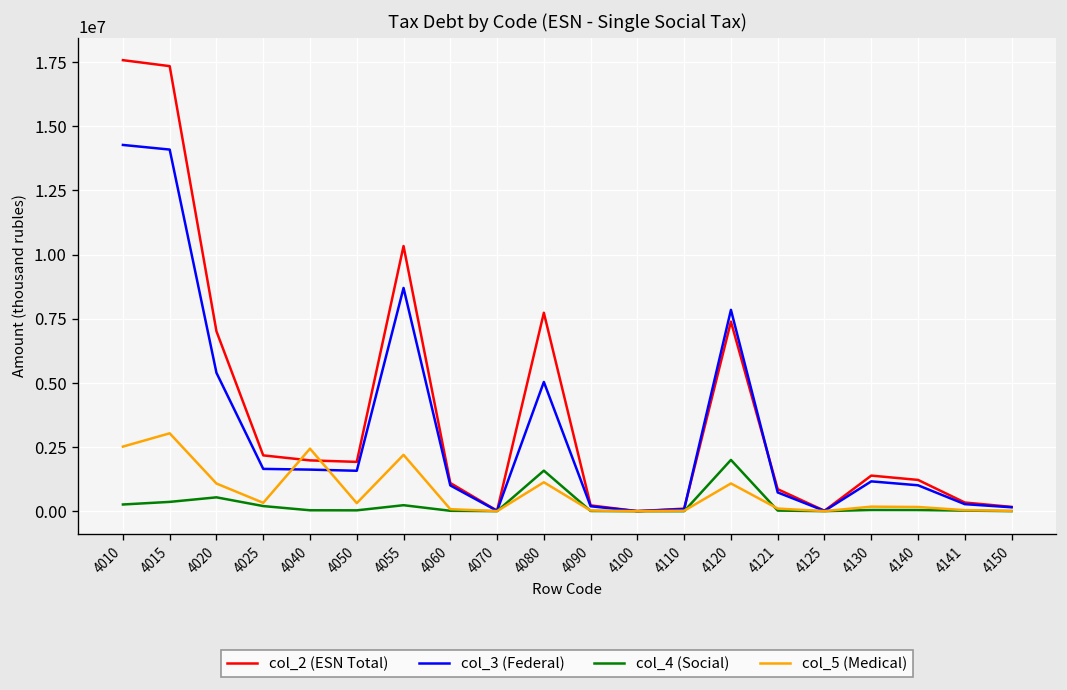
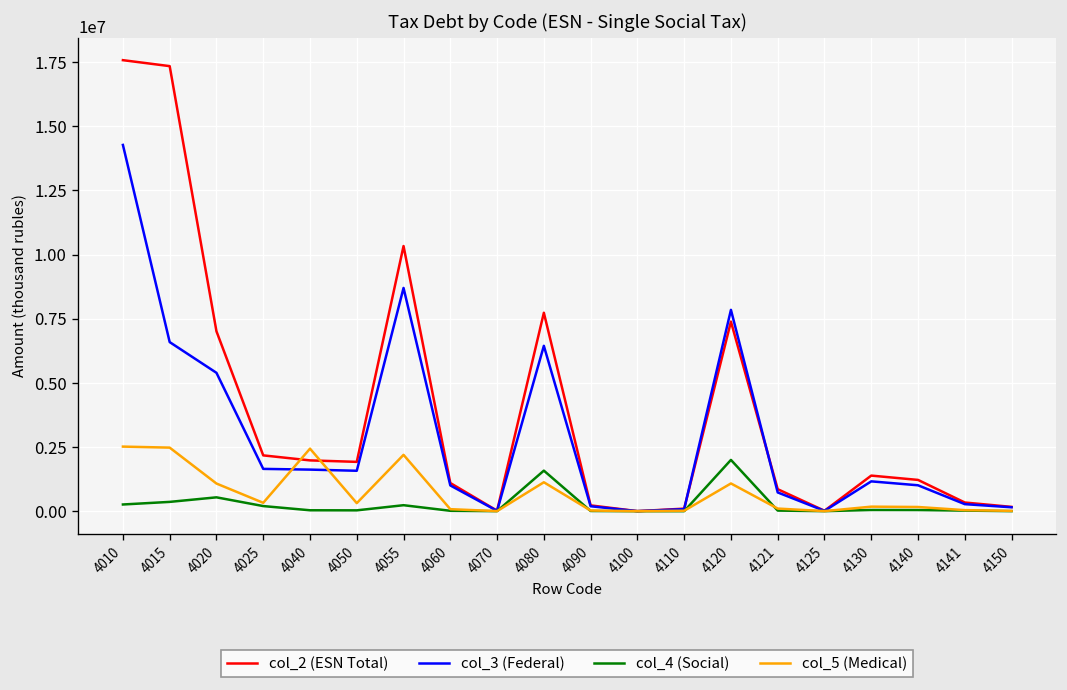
  {
    "col_2 (ESN Total)": {
      "4010": 17600000,
      "4015": 17300000,
      "4020": 7000000,
      "4025": 2200000,
      "4040": 2000000,
      "4050": 1900000,
      "4055": 10300000,
      "4080": 7700000,
      "4120": 7400000,
      "4121": 900000,
      "4130": 1400000,
      "4140": 1200000
    },
    "col_3 (Federal)": {
      "4010": 14300000,
-     "4015": 14100000,
+     "4015": 6600000,
      "4020": 5400000,
      "4025": 1600000,
      "4040": 1600000,
      "4050": 1600000,
      "4055": 8700000,
-     "4080": 5000000,
+     "4080": 6400000,
      "4120": 7800000,
      "4121": 700000,
      "4130": 1200000,
      "4140": 1000000
    },
    "col_4 (Social)": {
      "4010": 300000,
      "4015": 400000,
      "4020": 500000,
      "4025": 200000,
      "4040": 0,
      "4050": 0,
      "4055": 200000,
      "4080": 1600000,
      "4120": 2000000,
      "4130": 0
    },
    "col_5 (Medical)": {
      "4010": 2500000,
-     "4015": 3000000,
+     "4015": 2500000,
      "4020": 1100000,
      "4025": 300000,
      "4040": 2400000,
      "4050": 300000,
      "4055": 2200000,
      "4080": 1100000,
      "4120": 1100000,
      "4130": 200000
    }
  }
